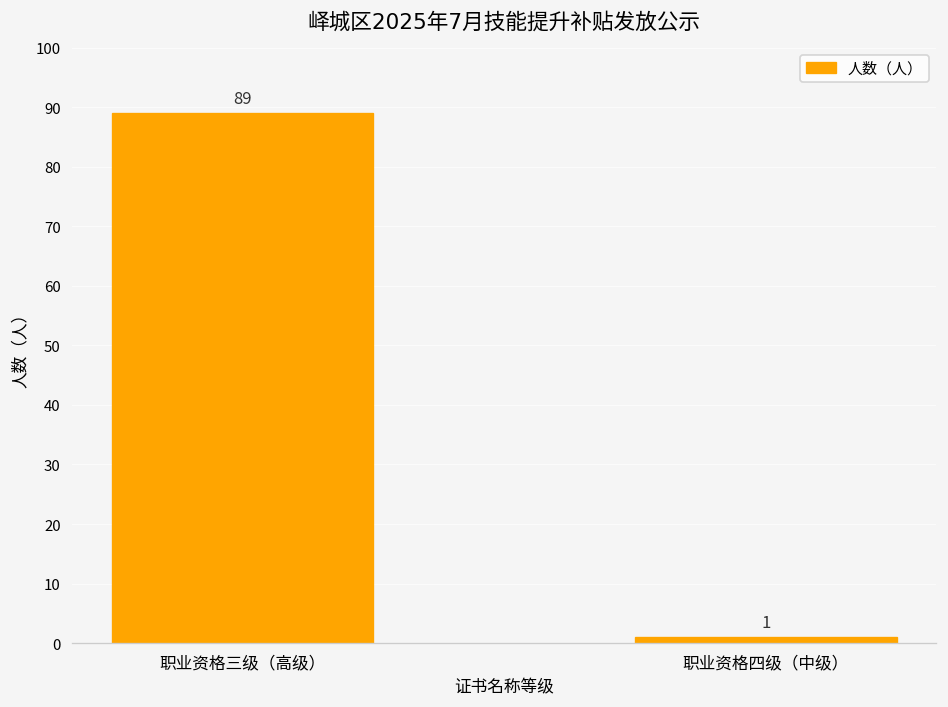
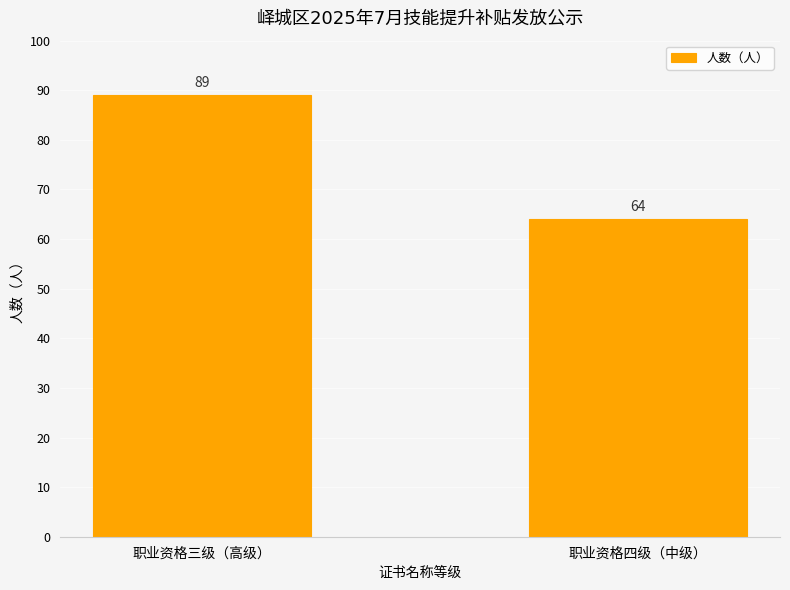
  {
    "职业资格三级（高级）": 89,
-   "职业资格四级（中级）": 1
+   "职业资格四级（中级）": 64
  }
